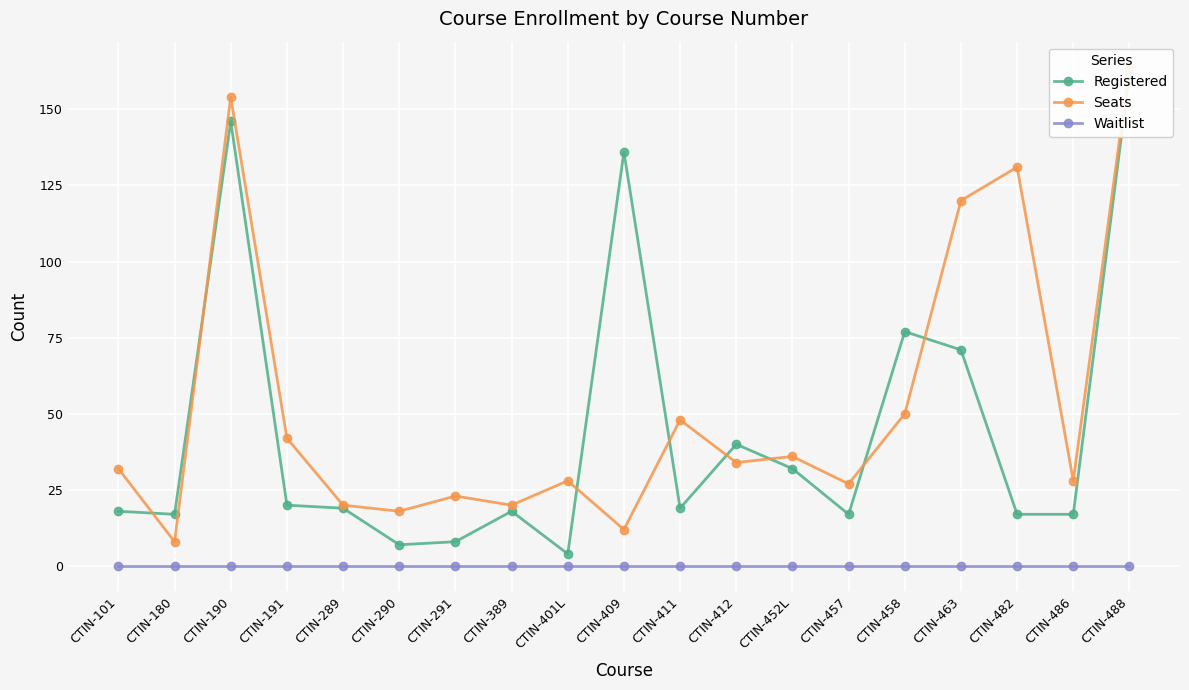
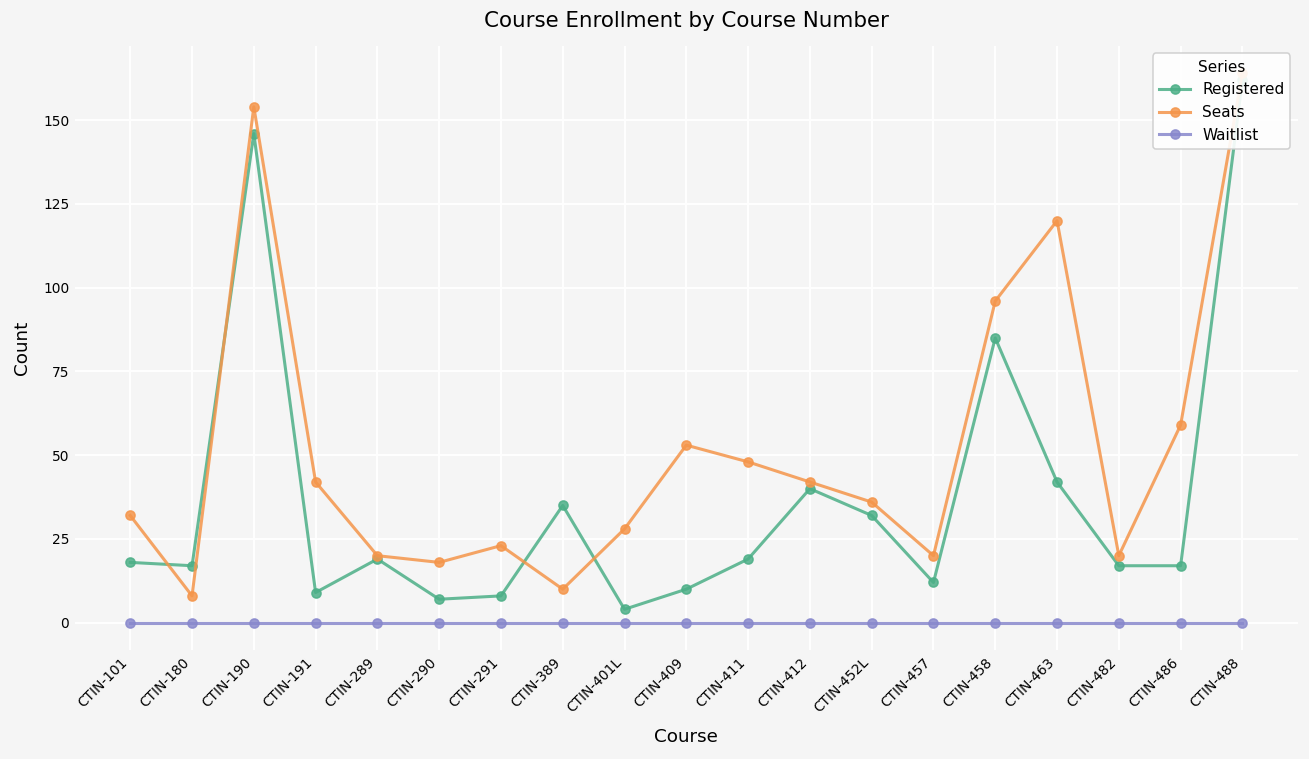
  {
    "Registered": {
      "CTIN-101": 18,
      "CTIN-180": 17,
      "CTIN-190": 146,
-     "CTIN-191": 20,
+     "CTIN-191": 9,
      "CTIN-289": 19,
      "CTIN-290": 7,
      "CTIN-291": 8,
-     "CTIN-389": 18,
+     "CTIN-389": 35,
      "CTIN-401L": 4,
-     "CTIN-409": 136,
+     "CTIN-409": 10,
      "CTIN-411": 19,
      "CTIN-412": 40,
      "CTIN-452L": 32,
-     "CTIN-457": 17,
-     "CTIN-458": 77,
-     "CTIN-463": 71,
+     "CTIN-457": 12,
+     "CTIN-458": 85,
+     "CTIN-463": 42,
      "CTIN-482": 17,
      "CTIN-486": 17
    },
    "Seats": {
      "CTIN-101": 32,
      "CTIN-180": 8,
      "CTIN-190": 154,
      "CTIN-191": 42,
      "CTIN-289": 20,
      "CTIN-290": 18,
      "CTIN-291": 23,
-     "CTIN-389": 20,
+     "CTIN-389": 10,
      "CTIN-401L": 28,
-     "CTIN-409": 12,
+     "CTIN-409": 53,
      "CTIN-411": 48,
-     "CTIN-412": 34,
+     "CTIN-412": 42,
      "CTIN-452L": 36,
-     "CTIN-457": 27,
-     "CTIN-458": 50,
+     "CTIN-457": 20,
+     "CTIN-458": 96,
      "CTIN-463": 120,
-     "CTIN-482": 131,
-     "CTIN-486": 28
+     "CTIN-482": 20,
+     "CTIN-486": 59
    },
    "Waitlist": {
      "CTIN-101": 0,
      "CTIN-180": 0,
      "CTIN-190": 0,
      "CTIN-191": 0,
      "CTIN-289": 0,
      "CTIN-290": 0,
      "CTIN-291": 0,
      "CTIN-389": 0,
      "CTIN-401L": 0,
      "CTIN-409": 0,
      "CTIN-411": 0,
      "CTIN-412": 0,
      "CTIN-452L": 0,
      "CTIN-457": 0,
      "CTIN-458": 0,
      "CTIN-463": 0,
      "CTIN-482": 0,
      "CTIN-486": 0,
      "CTIN-488": 0
    }
  }
